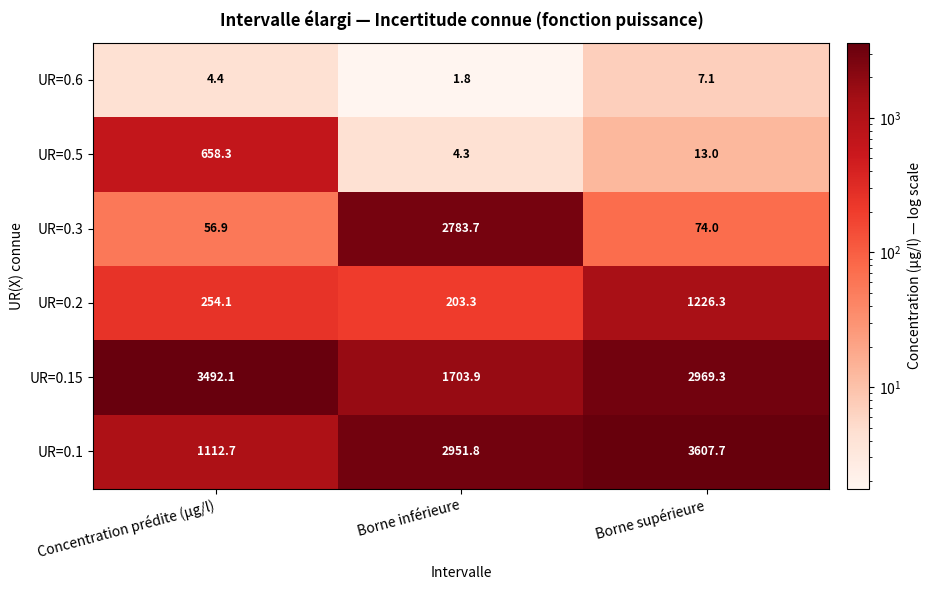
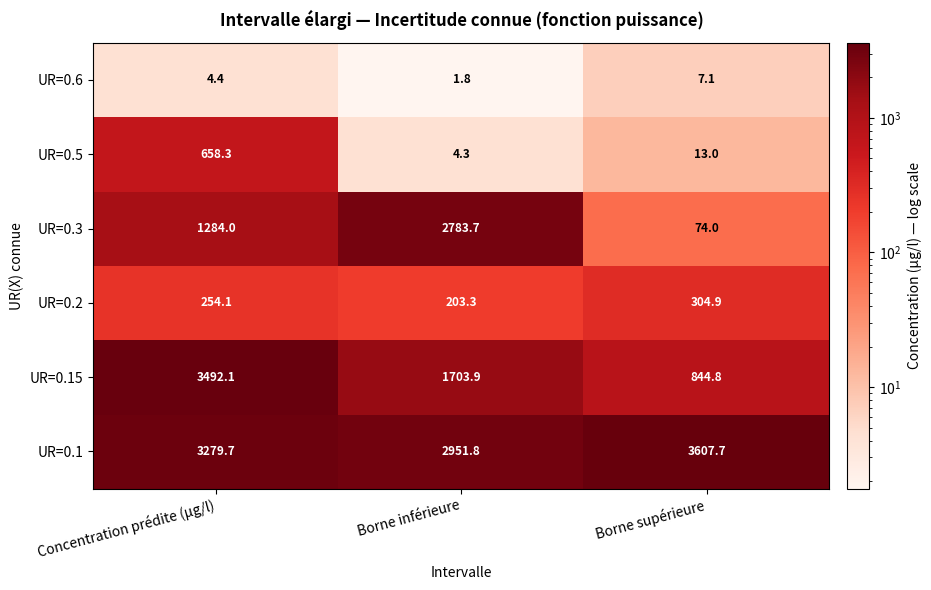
  {
    "UR=0.6": {
      "Concentration prédite (µg/l)": 4.4,
      "Borne inférieure": 1.8,
      "Borne supérieure": 7.1
    },
    "UR=0.5": {
      "Concentration prédite (µg/l)": 658.3,
      "Borne inférieure": 4.3,
      "Borne supérieure": 13.0
    },
    "UR=0.3": {
-     "Concentration prédite (µg/l)": 56.9,
+     "Concentration prédite (µg/l)": 1284.0,
      "Borne inférieure": 2783.7,
      "Borne supérieure": 74.0
    },
    "UR=0.2": {
      "Concentration prédite (µg/l)": 254.1,
      "Borne inférieure": 203.3,
-     "Borne supérieure": 1226.3
+     "Borne supérieure": 304.9
    },
    "UR=0.15": {
      "Concentration prédite (µg/l)": 3492.1,
      "Borne inférieure": 1703.9,
-     "Borne supérieure": 2969.3
+     "Borne supérieure": 844.8
    },
    "UR=0.1": {
-     "Concentration prédite (µg/l)": 1112.7,
+     "Concentration prédite (µg/l)": 3279.7,
      "Borne inférieure": 2951.8,
      "Borne supérieure": 3607.7
    }
  }
